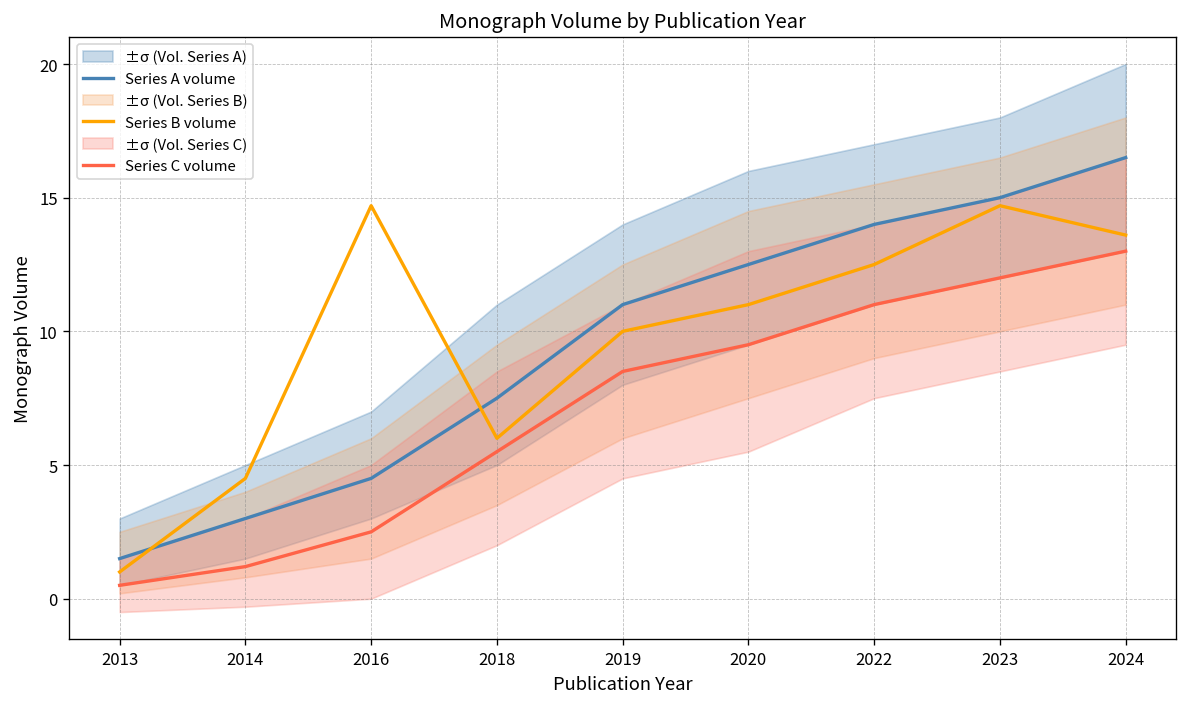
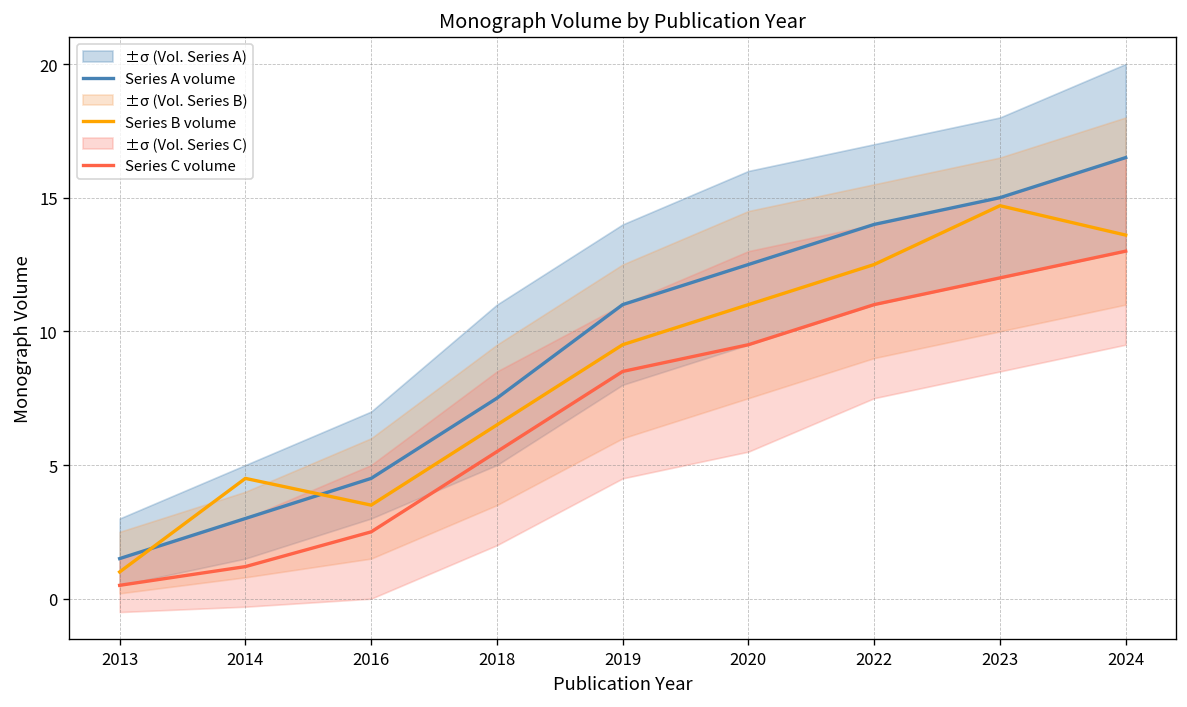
  {
    "Series B volume": {
      "2013": 1.0,
      "2014": 4.5,
-     "2016": 14.7,
-     "2018": 6.0,
-     "2019": 10.0,
+     "2016": 3.5,
+     "2018": 6.5,
+     "2019": 9.5,
      "2020": 11.0,
      "2022": 12.5,
      "2023": 14.7,
      "2024": 13.6
    }
  }
